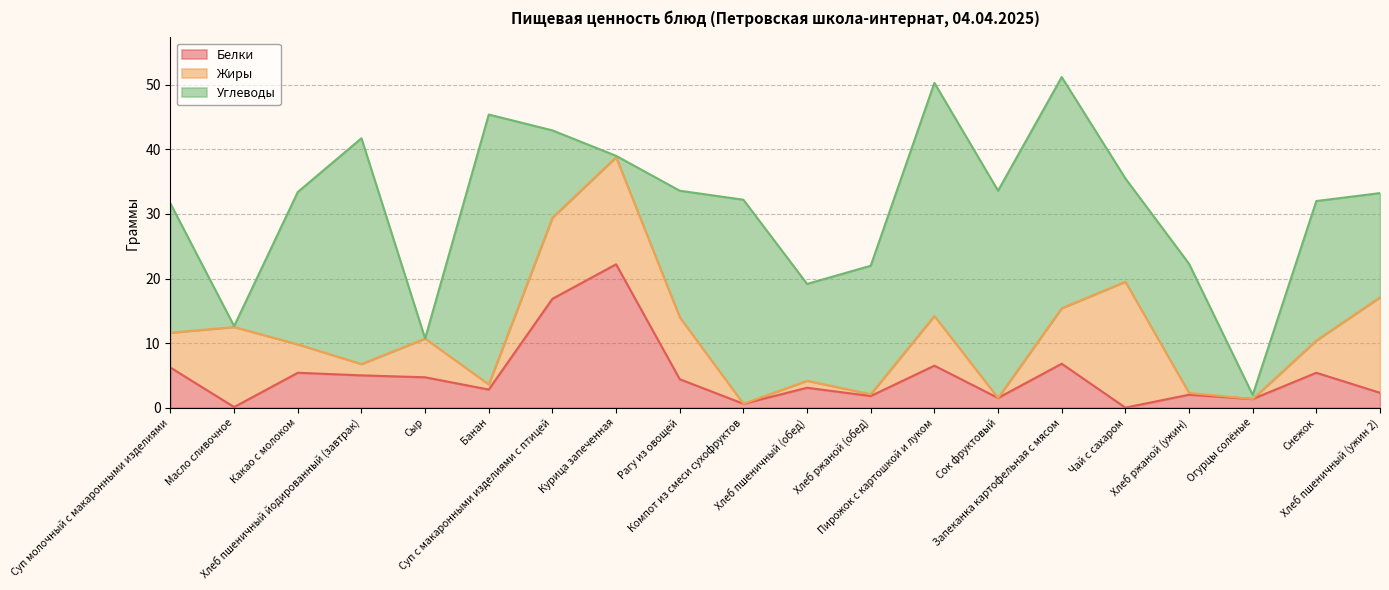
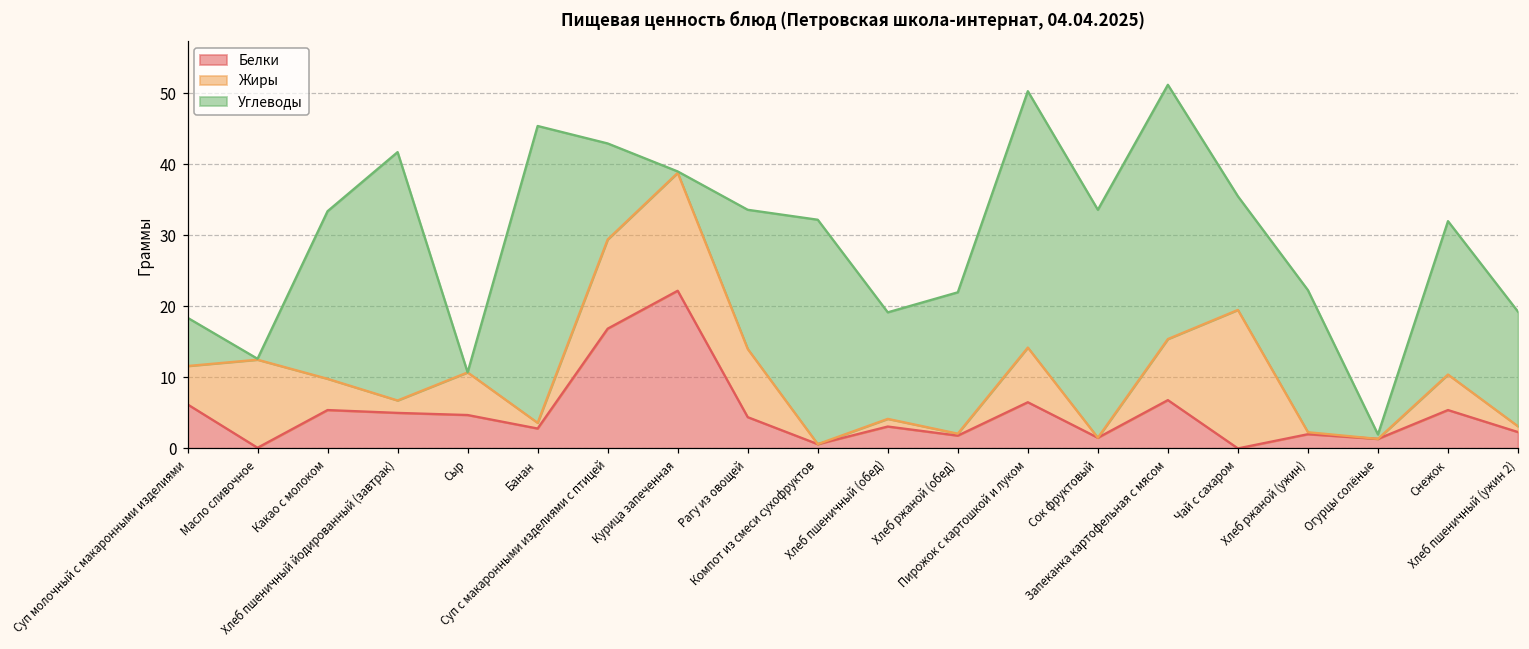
  {
    "Белки": {
      "Суп молочный с макаронными изделиями": 6,
      "Масло сливочное": 0,
      "Какао с молоком": 5,
      "Хлеб пшеничный йодированный (завтрак)": 5,
      "Сыр": 5,
      "Банан": 3,
      "Суп с макаронными изделиями с птицей": 17,
      "Курица запеченная": 22,
      "Рагу из овощей": 4,
      "Хлеб пшеничный (обед)": 3,
      "Пирожок с картошкой и луком": 7,
      "Запеканка картофельная с мясом": 7,
      "Чай с сахаром": 0,
      "Снежок": 5,
      "Хлеб пшеничный (ужин 2)": 2
    },
    "Жиры": {
      "Суп молочный с макаронными изделиями": 5,
      "Какао с молоком": 4,
      "Хлеб пшеничный йодированный (завтрак)": 2,
      "Банан": 1,
      "Суп с макаронными изделиями с птицей": 13,
      "Рагу из овощей": 10,
      "Хлеб пшеничный (обед)": 1,
      "Пирожок с картошкой и луком": 8,
      "Запеканка картофельная с мясом": 9,
      "Чай с сахаром": 20,
      "Снежок": 5,
-     "Хлеб пшеничный (ужин 2)": 15
+     "Хлеб пшеничный (ужин 2)": 1
    },
    "Углеводы": {
-     "Суп молочный с макаронными изделиями": 20,
+     "Суп молочный с макаронными изделиями": 7,
      "Какао с молоком": 24,
      "Хлеб пшеничный йодированный (завтрак)": 35,
      "Банан": 42,
      "Суп с макаронными изделиями с птицей": 14,
      "Рагу из овощей": 20,
      "Компот из смеси сухофруктов": 32,
      "Хлеб пшеничный (обед)": 15,
      "Хлеб ржаной (обед)": 20,
      "Пирожок с картошкой и луком": 36,
      "Сок фруктовый": 32,
      "Запеканка картофельная с мясом": 36,
      "Чай с сахаром": 16,
      "Хлеб ржаной (ужин)": 20,
      "Огурцы солёные": 1,
      "Снежок": 22,
      "Хлеб пшеничный (ужин 2)": 16
    }
  }
